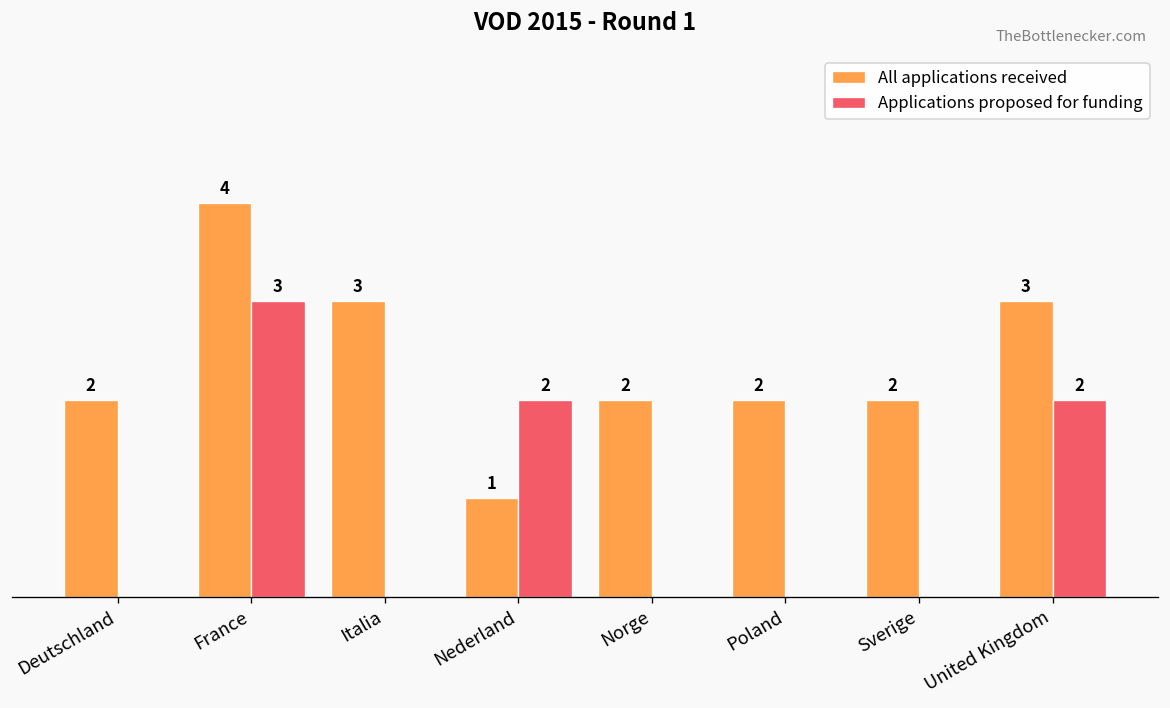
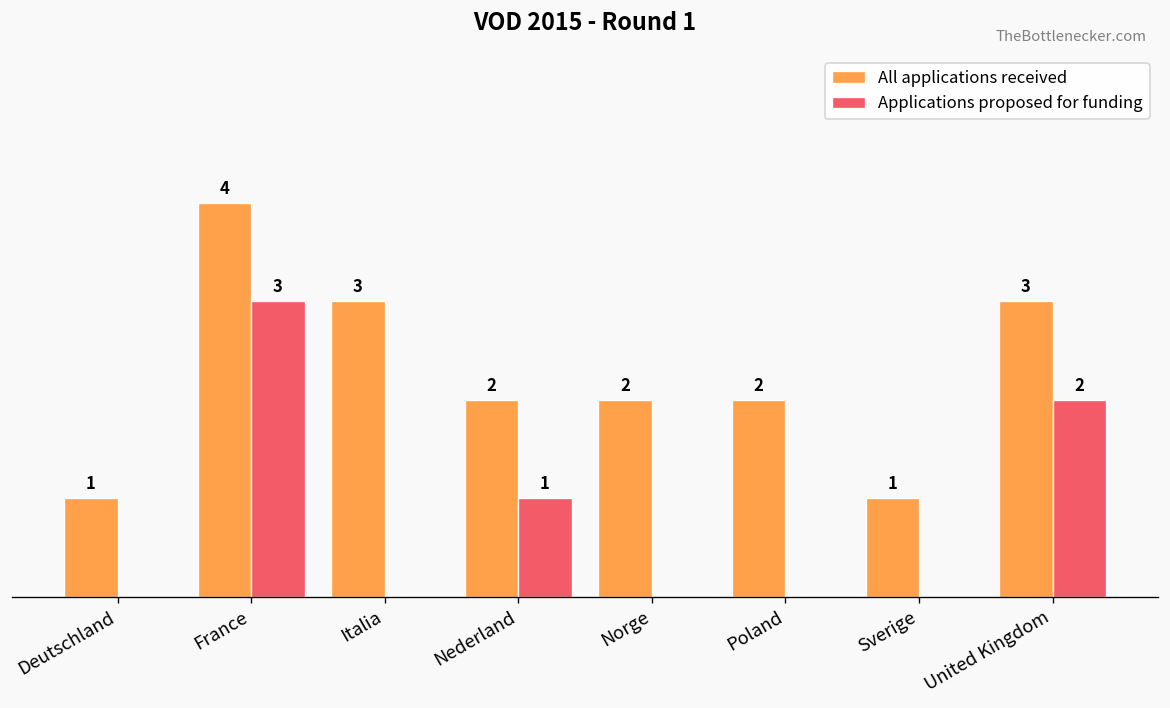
  {
    "All applications received": {
-     "Deutschland": 2,
+     "Deutschland": 1,
      "France": 4,
      "Italia": 3,
-     "Nederland": 1,
+     "Nederland": 2,
      "Norge": 2,
      "Poland": 2,
-     "Sverige": 2,
+     "Sverige": 1,
      "United Kingdom": 3
    },
    "Applications proposed for funding": {
      "France": 3,
-     "Nederland": 2,
+     "Nederland": 1,
      "United Kingdom": 2
    }
  }
